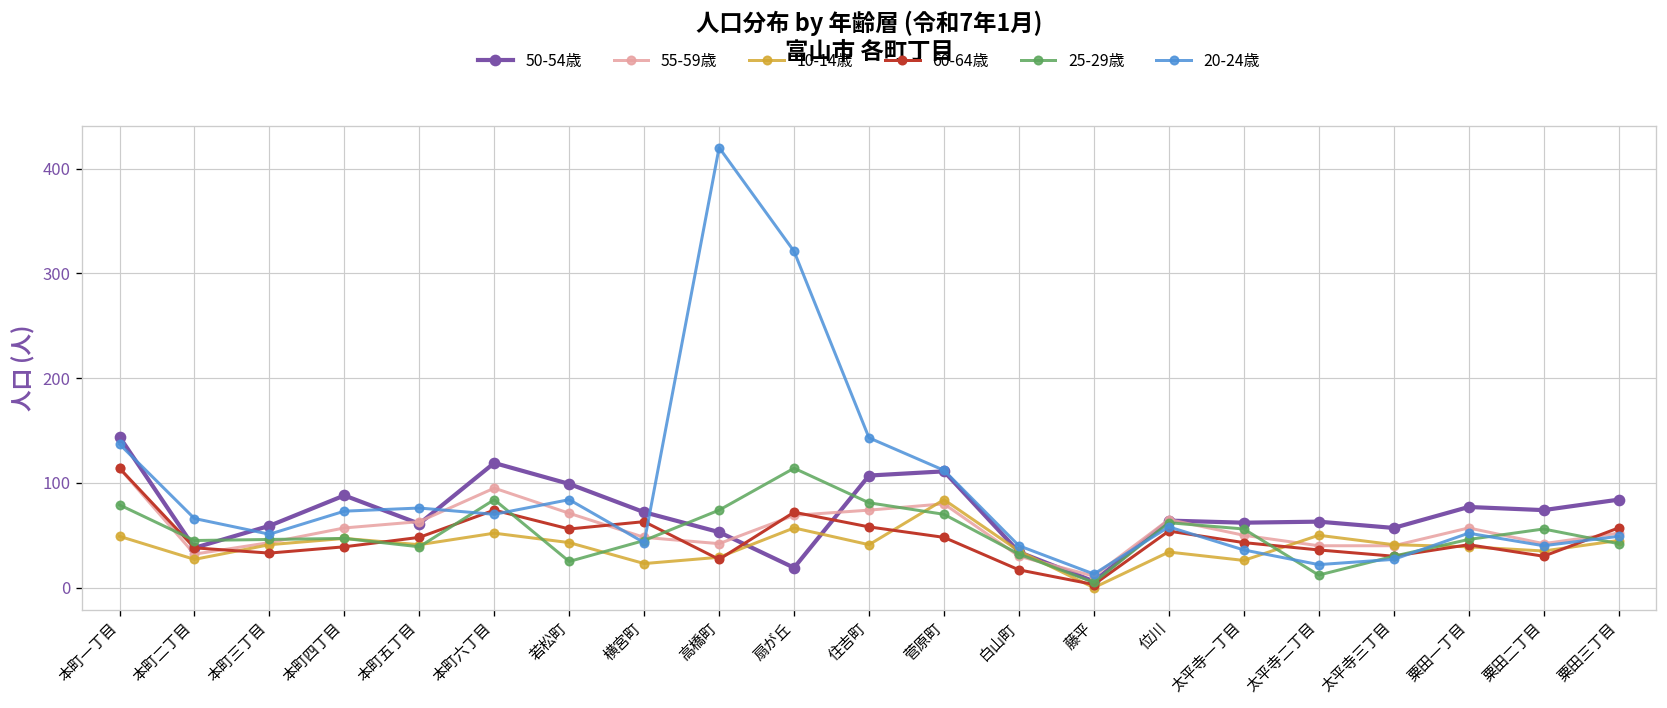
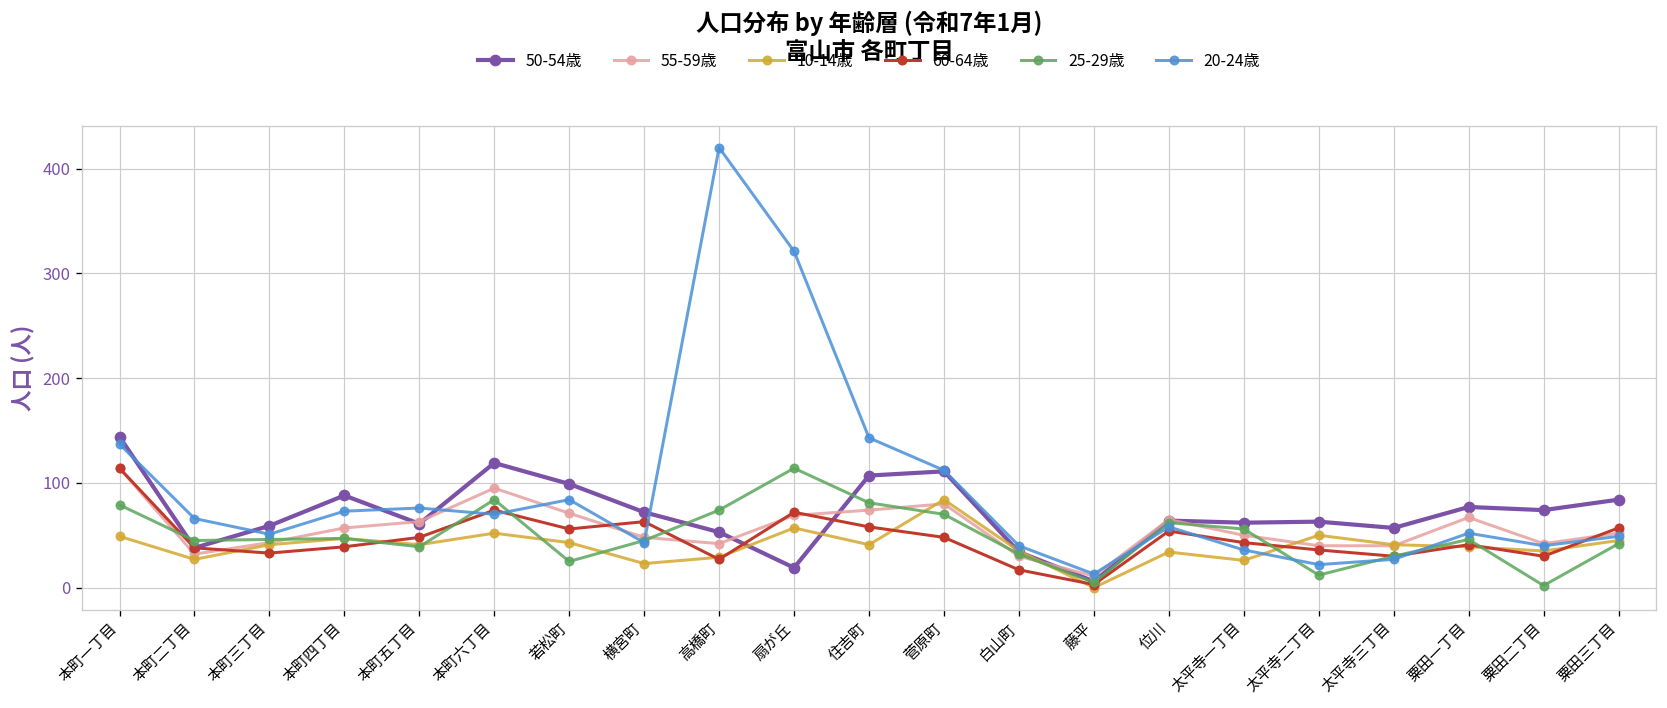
  {
    "50-54歳": {
      "本町一丁目": 140,
      "本町三丁目": 60,
      "本町四丁目": 90,
      "本町六丁目": 120,
      "若松町": 100,
      "横宮町": 70,
      "高橋町": 50,
      "扇が丘": 20,
      "住吉町": 110,
      "太平寺一丁目": 60,
      "太平寺二丁目": 60,
      "太平寺三丁目": 60,
      "粟田一丁目": 80,
      "粟田二丁目": 70,
      "粟田三丁目": 80
    },
    "55-59歳": {
      "本町二丁目": 30,
      "本町四丁目": 60,
      "本町六丁目": 100,
      "若松町": 70,
      "横宮町": 50,
      "高橋町": 40,
      "扇が丘": 70,
      "住吉町": 70,
      "菅原町": 80,
      "太平寺一丁目": 50,
      "太平寺二丁目": 40,
-     "粟田一丁目": 60,
+     "粟田一丁目": 70,
      "粟田三丁目": 50
    },
    "10-14歳": {
      "本町一丁目": 50,
      "本町二丁目": 30,
      "本町六丁目": 50,
      "若松町": 40,
      "横宮町": 20,
      "扇が丘": 60,
      "住吉町": 40,
      "菅原町": 80,
      "藤平": 0,
      "位川": 30,
      "太平寺一丁目": 30,
      "太平寺二丁目": 50,
      "粟田二丁目": 40,
      "粟田三丁目": 50
    },
    "60-64歳": {
      "本町三丁目": 30,
      "本町四丁目": 40,
      "本町五丁目": 50,
      "本町六丁目": 70,
      "若松町": 60,
      "横宮町": 60,
      "扇が丘": 70,
      "住吉町": 60,
      "菅原町": 50,
      "白山町": 20,
      "位川": 50,
      "太平寺一丁目": 40,
      "太平寺二丁目": 40,
      "粟田二丁目": 30,
      "粟田三丁目": 60
    },
    "25-29歳": {
      "本町一丁目": 80,
      "本町二丁目": 50,
      "本町三丁目": 50,
      "本町六丁目": 80,
      "若松町": 30,
      "高橋町": 70,
      "扇が丘": 110,
      "住吉町": 80,
      "菅原町": 70,
      "太平寺一丁目": 60,
      "太平寺二丁目": 10,
      "粟田一丁目": 50,
-     "粟田二丁目": 60,
+     "粟田二丁目": 0,
      "粟田三丁目": 40
    },
    "20-24歳": {
      "本町一丁目": 140,
      "本町二丁目": 70,
      "本町三丁目": 50,
      "本町四丁目": 70,
      "本町五丁目": 80,
      "本町六丁目": 70,
      "若松町": 80,
      "高橋町": 420,
      "扇が丘": 320,
      "住吉町": 140,
      "白山町": 40,
      "位川": 60,
      "太平寺一丁目": 40,
      "太平寺二丁目": 20,
      "太平寺三丁目": 30,
      "粟田一丁目": 50,
      "粟田三丁目": 50
    }
  }
